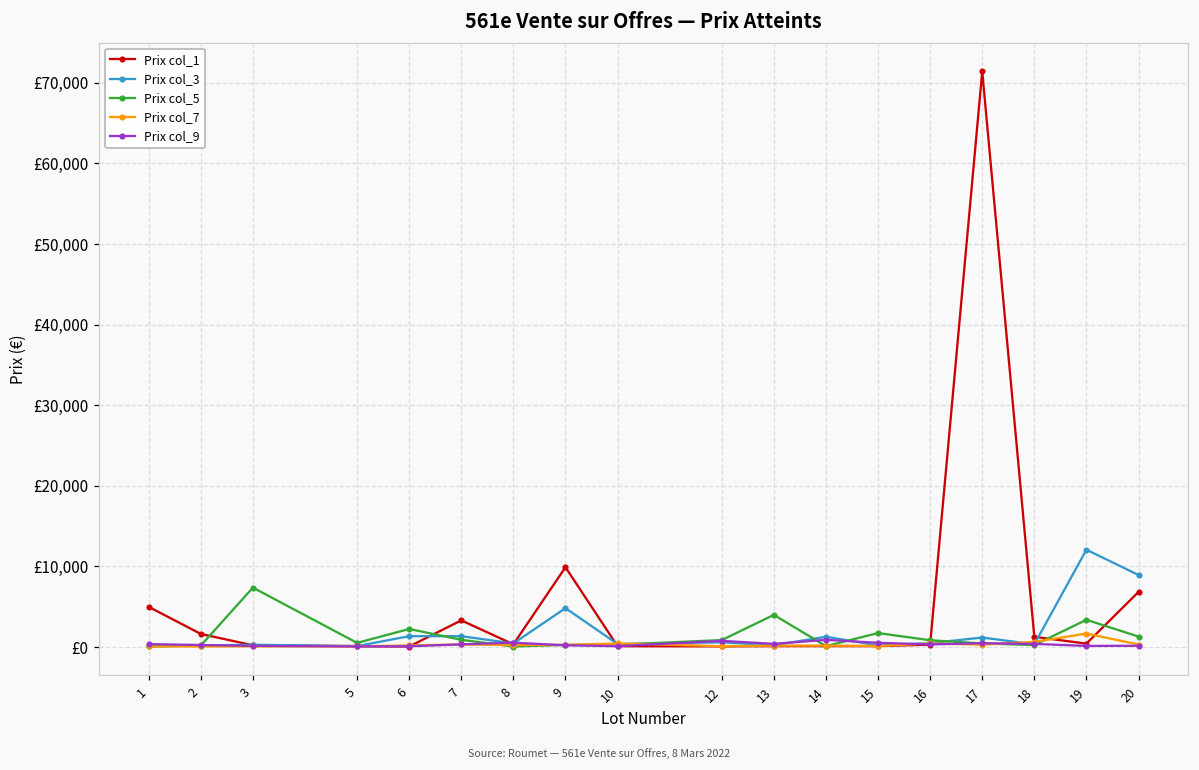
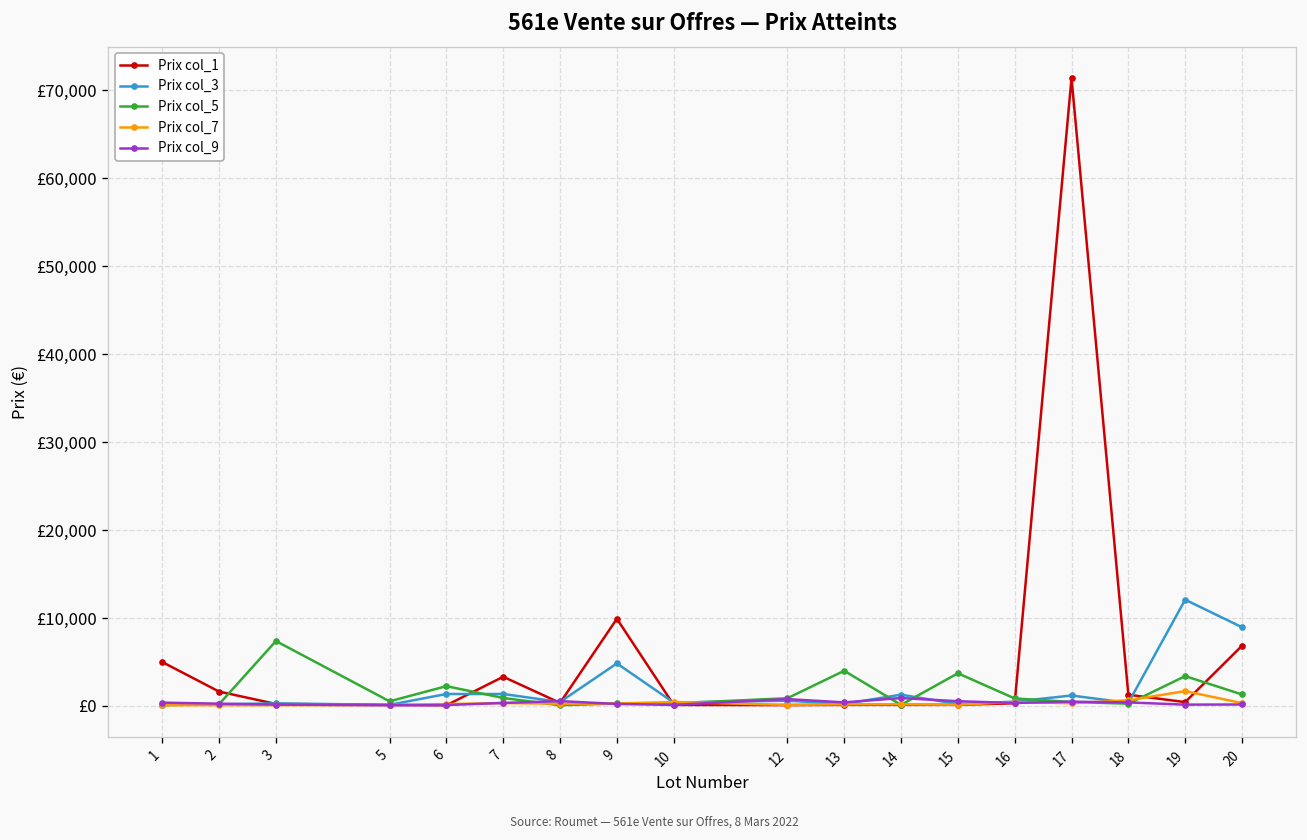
  {
    "Prix col_1": {
      "1": "£5,000",
      "2": "£2,000",
      "7": "£3,000",
      "9": "£10,000",
      "17": "£71,000",
      "18": "£1,000",
      "20": "£7,000"
    },
    "Prix col_3": {
      "6": "£1,000",
      "7": "£1,000",
      "9": "£5,000",
      "14": "£1,000",
      "17": "£1,000",
      "19": "£12,000",
      "20": "£9,000"
    },
    "Prix col_5": {
      "3": "£7,000",
      "5": "£1,000",
      "6": "£2,000",
      "7": "£1,000",
      "13": "£4,000",
-     "15": "£2,000",
+     "15": "£4,000",
      "16": "£1,000",
      "19": "£3,000",
      "20": "£1,000"
    },
    "Prix col_7": {
      "19": "£2,000"
    },
    "Prix col_9": {
      "14": "£1,000"
    }
  }
